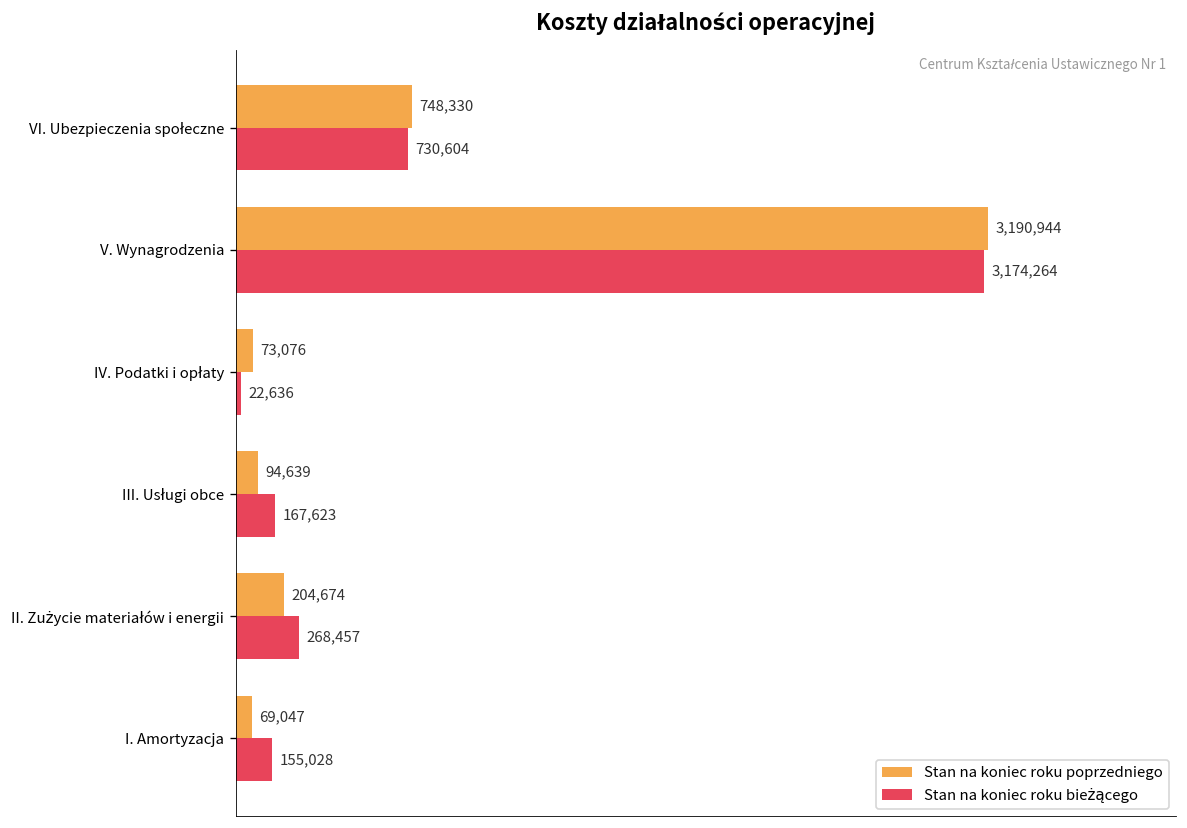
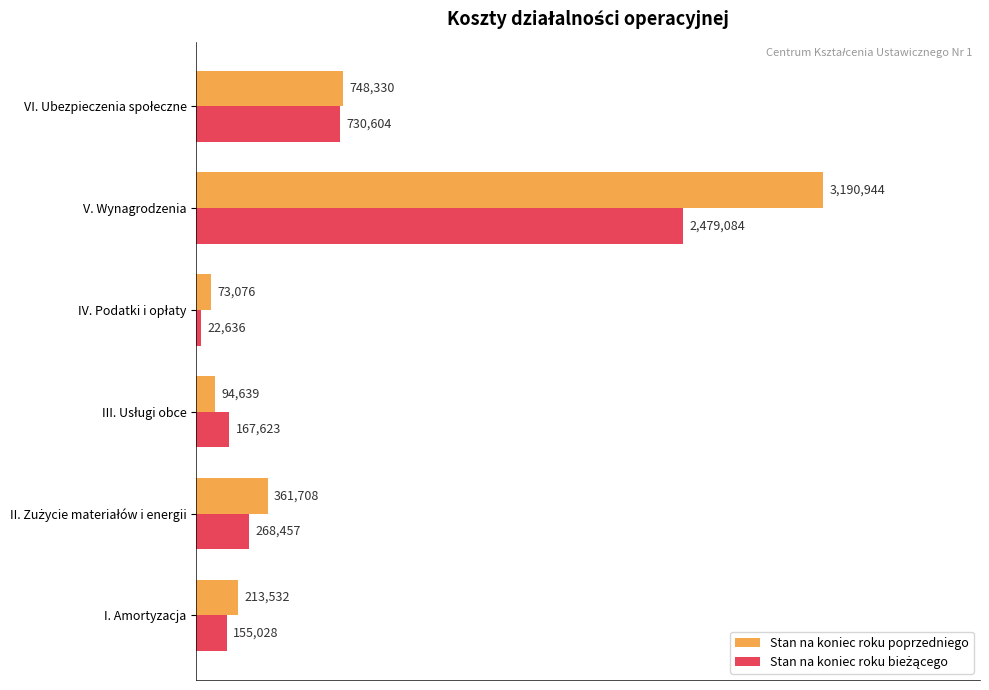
  {
    "Stan na koniec roku poprzedniego": {
      "VI. Ubezpieczenia społeczne": "748,330",
      "V. Wynagrodzenia": "3,190,944",
      "IV. Podatki i opłaty": "73,076",
      "III. Usługi obce": "94,639",
-     "II. Zużycie materiałów i energii": "204,674",
-     "I. Amortyzacja": "69,047"
+     "II. Zużycie materiałów i energii": "361,708",
+     "I. Amortyzacja": "213,532"
    },
    "Stan na koniec roku bieżącego": {
      "VI. Ubezpieczenia społeczne": "730,604",
-     "V. Wynagrodzenia": "3,174,264",
+     "V. Wynagrodzenia": "2,479,084",
      "IV. Podatki i opłaty": "22,636",
      "III. Usługi obce": "167,623",
      "II. Zużycie materiałów i energii": "268,457",
      "I. Amortyzacja": "155,028"
    }
  }
